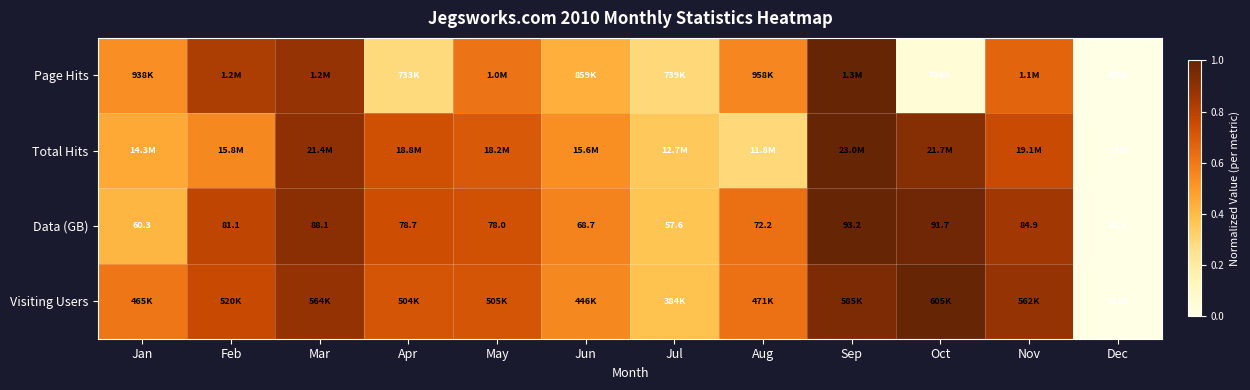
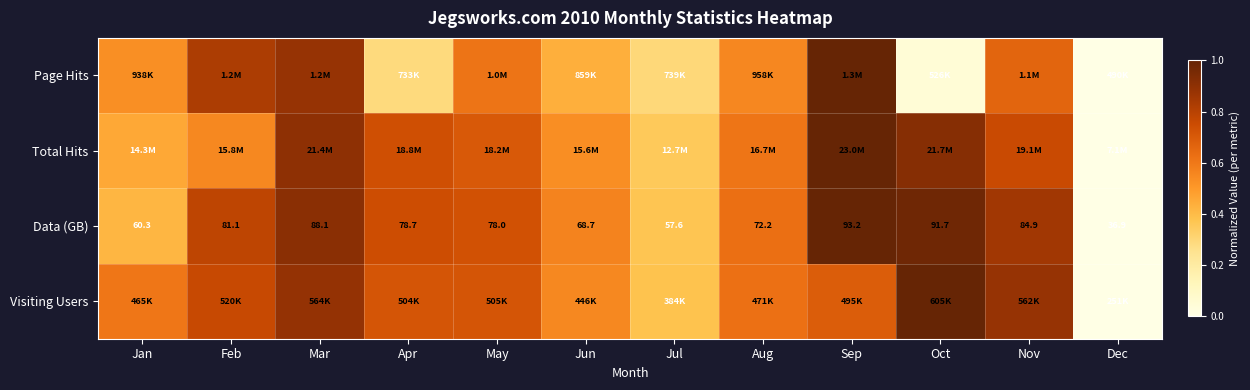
  {
    "Page Hits": {
      "Jan": "938K",
      "Feb": "1.2M",
      "Mar": "1.2M",
      "Apr": "733K",
      "May": "1.0M",
      "Jun": "859K",
      "Jul": "739K",
      "Aug": "958K",
      "Sep": "1.3M",
      "Nov": "1.1M"
    },
    "Total Hits": {
      "Jan": "14.3M",
      "Feb": "15.8M",
      "Mar": "21.4M",
      "Apr": "18.8M",
      "May": "18.2M",
      "Jun": "15.6M",
      "Jul": "12.7M",
-     "Aug": "11.8M",
+     "Aug": "16.7M",
      "Sep": "23.0M",
      "Oct": "21.7M",
      "Nov": "19.1M"
    },
    "Data (GB)": {
      "Jan": "60.3",
      "Feb": "81.1",
      "Mar": "88.1",
      "Apr": "78.7",
      "May": "78.0",
      "Jun": "68.7",
      "Jul": "57.6",
      "Aug": "72.2",
      "Sep": "93.2",
      "Oct": "91.7",
      "Nov": "84.9"
    },
    "Visiting Users": {
      "Jan": "465K",
      "Feb": "520K",
      "Mar": "564K",
      "Apr": "504K",
      "May": "505K",
      "Jun": "446K",
      "Jul": "384K",
      "Aug": "471K",
-     "Sep": "585K",
+     "Sep": "495K",
      "Oct": "605K",
      "Nov": "562K"
    }
  }
